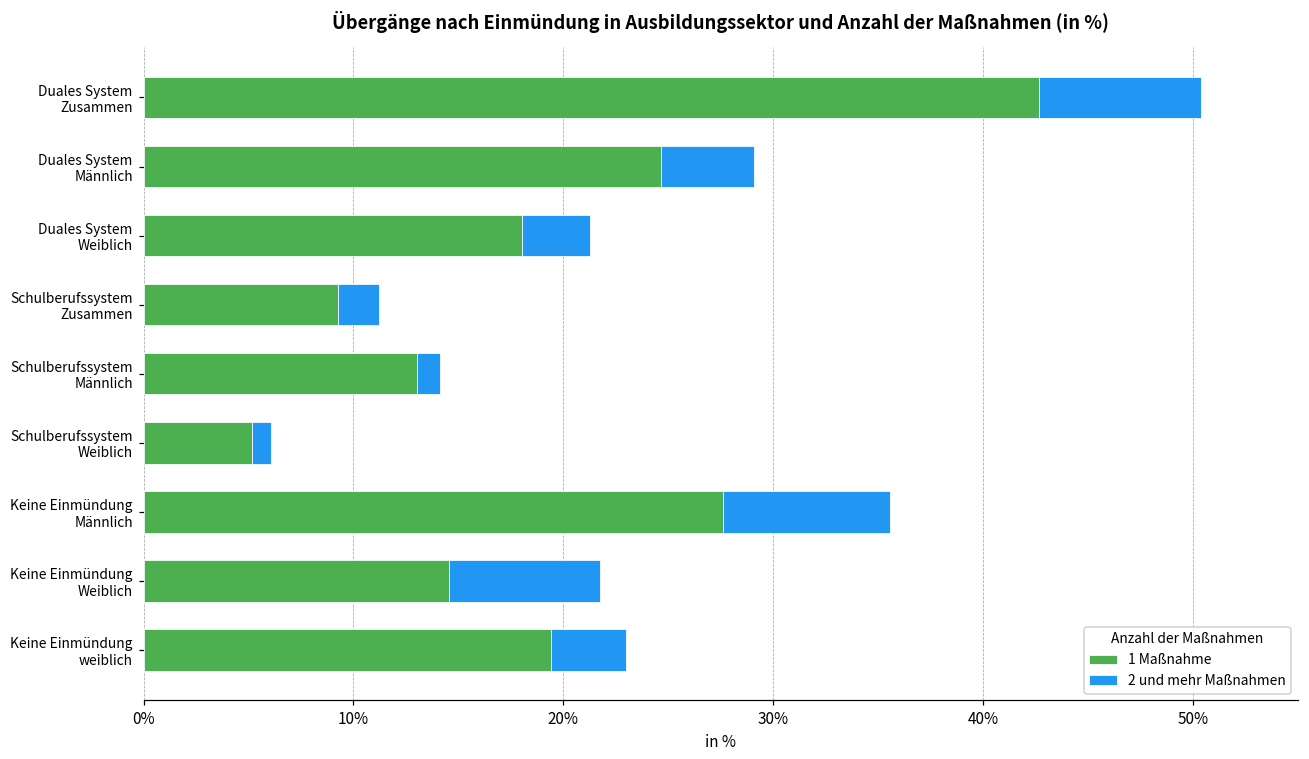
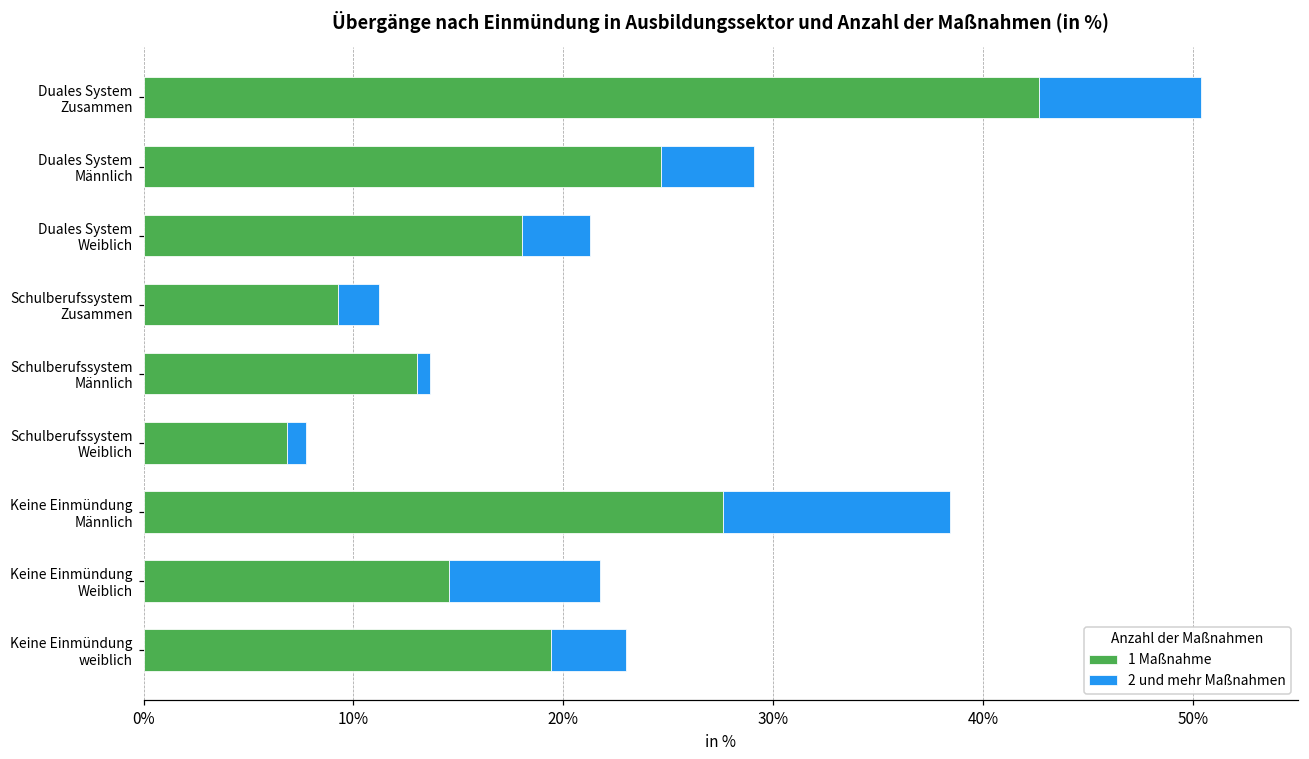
  {
    "1 Maßnahme": {
      "Duales System Zusammen": "42.7%",
      "Duales System Männlich": "24.6%",
      "Duales System Weiblich": "18.0%",
      "Schulberufssystem Zusammen": "9.2%",
      "Schulberufssystem Männlich": "13.0%",
-     "Schulberufssystem Weiblich": "5.2%",
+     "Schulberufssystem Weiblich": "6.8%",
      "Keine Einmündung Männlich": "27.6%",
      "Keine Einmündung Weiblich": "14.6%",
      "Keine Einmündung weiblich": "19.4%"
    },
    "2 und mehr Maßnahmen": {
      "Duales System Zusammen": "7.7%",
      "Duales System Männlich": "4.5%",
      "Duales System Weiblich": "3.2%",
      "Schulberufssystem Zusammen": "2.0%",
-     "Schulberufssystem Männlich": "1.1%",
+     "Schulberufssystem Männlich": "0.6%",
      "Schulberufssystem Weiblich": "0.9%",
-     "Keine Einmündung Männlich": "7.9%",
+     "Keine Einmündung Männlich": "10.8%",
      "Keine Einmündung Weiblich": "7.2%",
      "Keine Einmündung weiblich": "3.6%"
    }
  }
